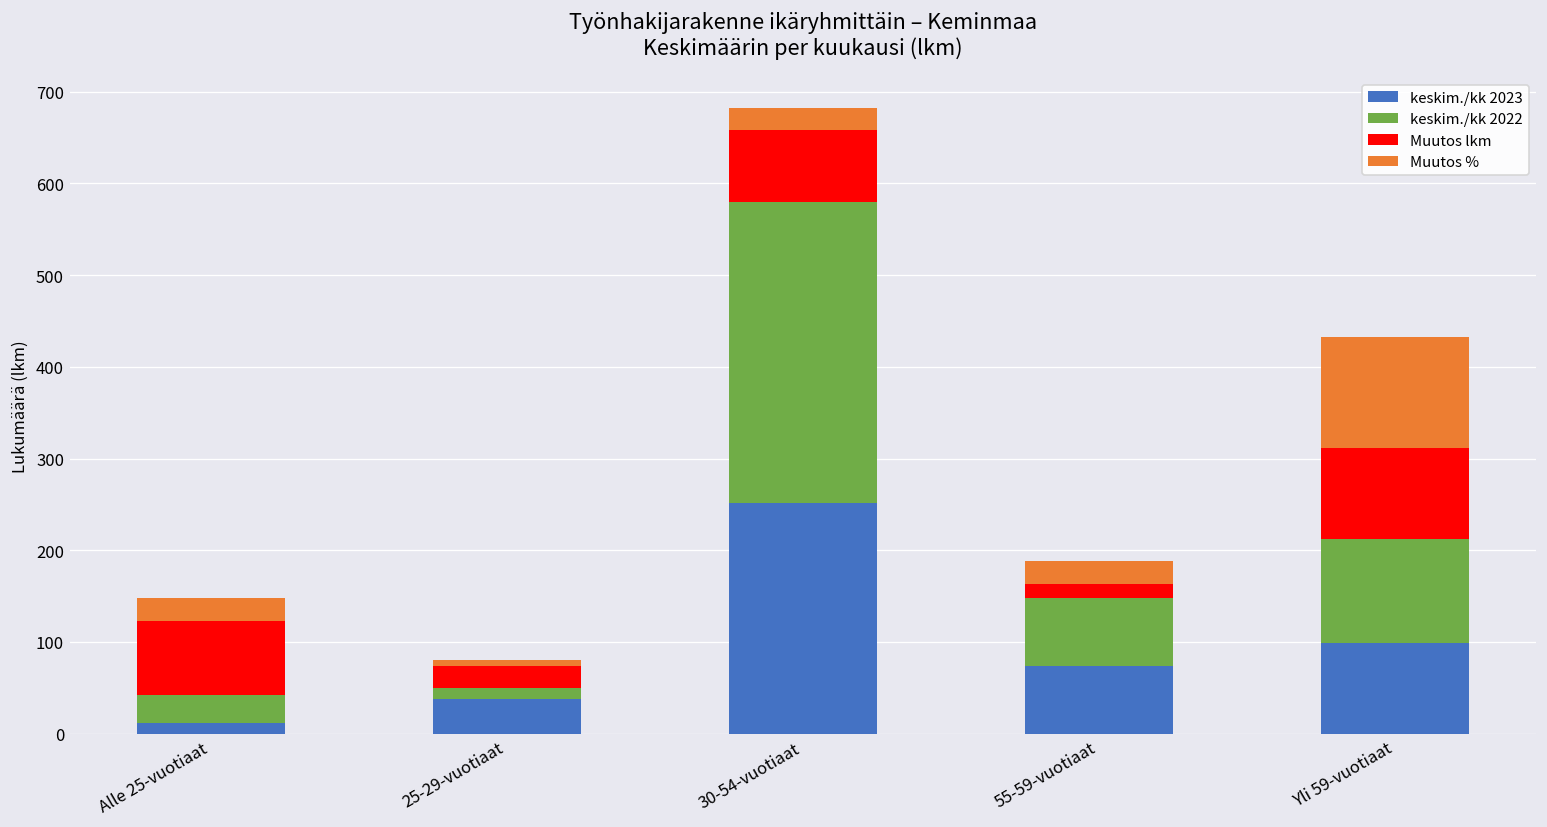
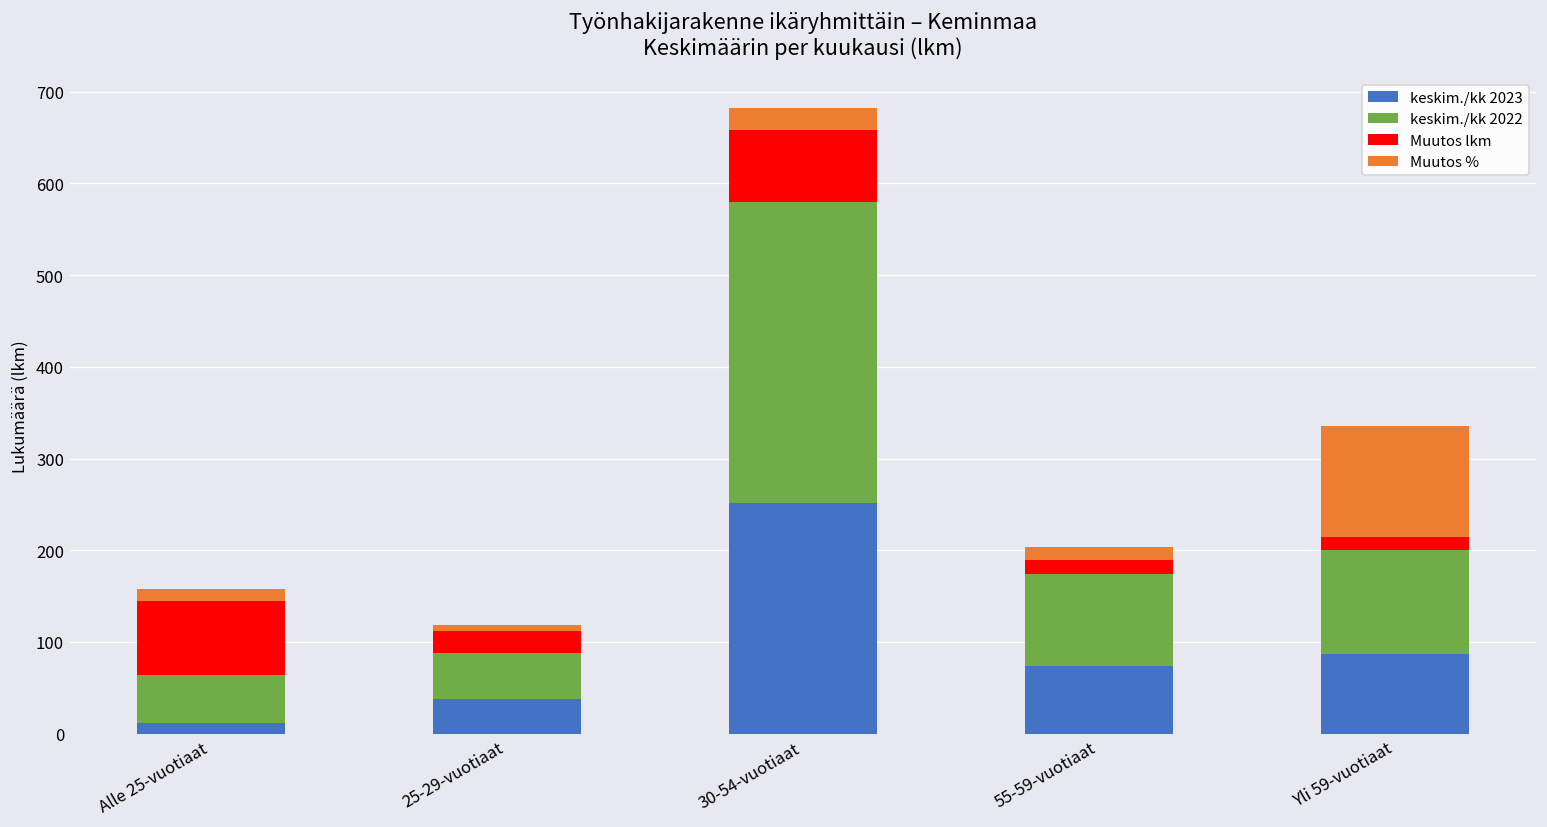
  {
    "keskim./kk 2023": {
      "Alle 25-vuotiaat": 10,
      "25-29-vuotiaat": 40,
      "30-54-vuotiaat": 250,
      "55-59-vuotiaat": 70,
-     "Yli 59-vuotiaat": 100
+     "Yli 59-vuotiaat": 90
    },
    "keskim./kk 2022": {
-     "Alle 25-vuotiaat": 30,
-     "25-29-vuotiaat": 10,
+     "Alle 25-vuotiaat": 50,
+     "25-29-vuotiaat": 50,
      "30-54-vuotiaat": 330,
-     "55-59-vuotiaat": 70,
+     "55-59-vuotiaat": 100,
      "Yli 59-vuotiaat": 110
    },
    "Muutos lkm": {
      "Alle 25-vuotiaat": 80,
      "25-29-vuotiaat": 20,
      "30-54-vuotiaat": 80,
      "55-59-vuotiaat": 20,
-     "Yli 59-vuotiaat": 100
+     "Yli 59-vuotiaat": 10
    },
    "Muutos %": {
-     "Alle 25-vuotiaat": 20,
+     "Alle 25-vuotiaat": 10,
      "25-29-vuotiaat": 10,
      "30-54-vuotiaat": 20,
-     "55-59-vuotiaat": 30,
+     "55-59-vuotiaat": 10,
      "Yli 59-vuotiaat": 120
    }
  }
